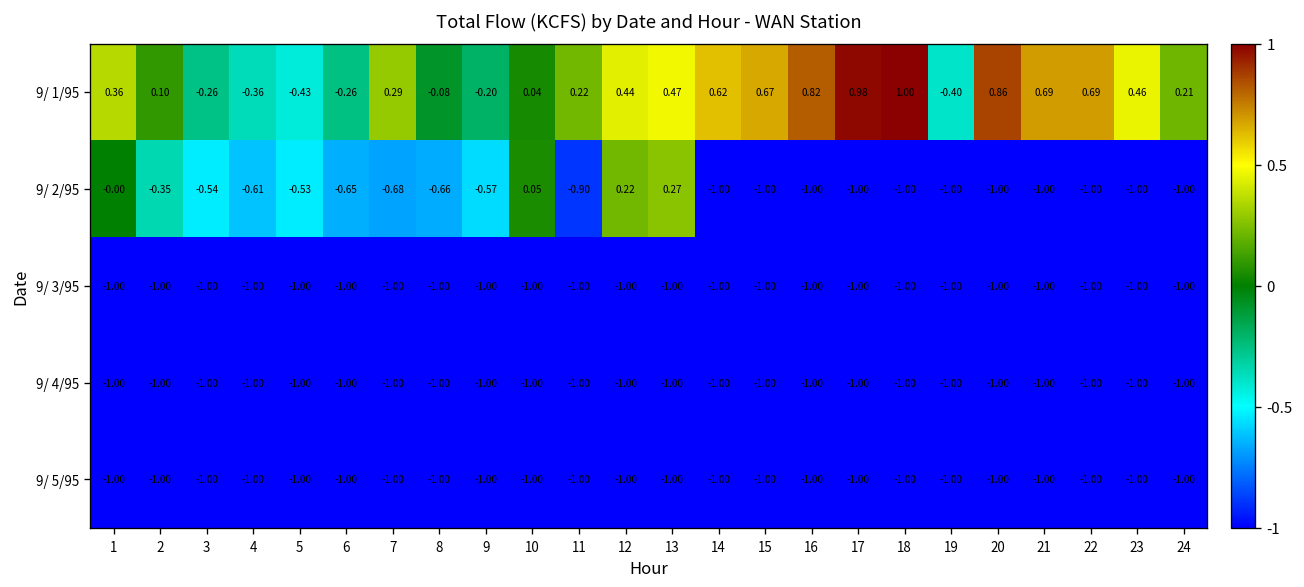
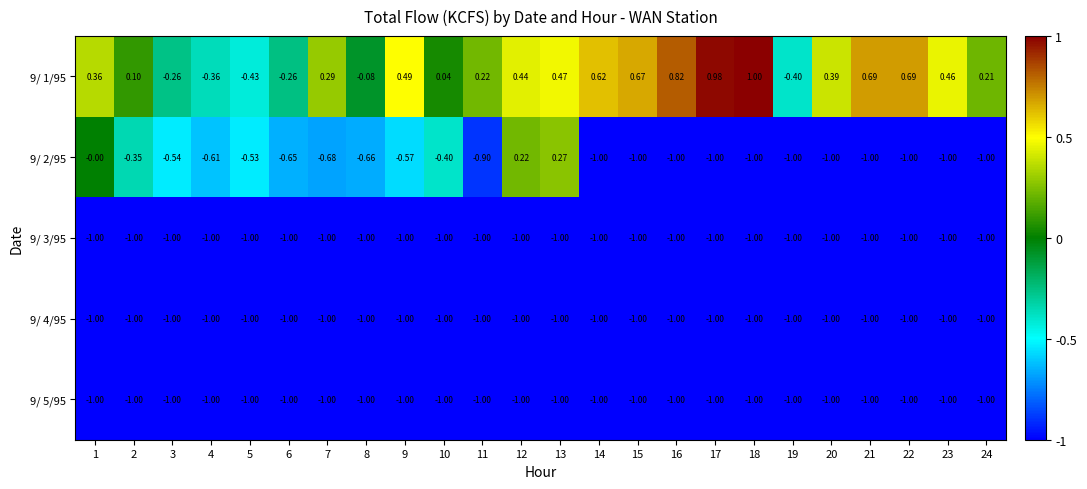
  {
    "9/ 1/95": {
      "1": 0.36,
      "2": 0.10,
      "3": -0.26,
      "4": -0.36,
      "5": -0.43,
      "6": -0.26,
      "7": 0.29,
      "8": -0.08,
-     "9": -0.20,
+     "9": 0.49,
      "10": 0.04,
      "11": 0.22,
      "12": 0.44,
      "13": 0.47,
      "14": 0.62,
      "15": 0.67,
      "16": 0.82,
      "17": 0.98,
      "18": 1.00,
      "19": -0.40,
-     "20": 0.86,
+     "20": 0.39,
      "21": 0.69,
      "22": 0.69,
      "23": 0.46,
      "24": 0.21
    },
    "9/ 2/95": {
      "1": -0.00,
      "2": -0.35,
      "3": -0.54,
      "4": -0.61,
      "5": -0.53,
      "6": -0.65,
      "7": -0.68,
      "8": -0.66,
      "9": -0.57,
-     "10": 0.05,
+     "10": -0.40,
      "11": -0.90,
      "12": 0.22,
      "13": 0.27,
      "14": -1.00,
      "15": -1.00,
      "16": -1.00,
      "17": -1.00,
      "18": -1.00,
      "19": -1.00,
      "20": -1.00,
      "21": -1.00,
      "22": -1.00,
      "23": -1.00,
      "24": -1.00
    },
    "9/ 3/95": {
      "1": -1.00,
      "2": -1.00,
      "3": -1.00,
      "4": -1.00,
      "5": -1.00,
      "6": -1.00,
      "7": -1.00,
      "8": -1.00,
      "9": -1.00,
      "10": -1.00,
      "11": -1.00,
      "12": -1.00,
      "13": -1.00,
      "14": -1.00,
      "15": -1.00,
      "16": -1.00,
      "17": -1.00,
      "18": -1.00,
      "19": -1.00,
      "20": -1.00,
      "21": -1.00,
      "22": -1.00,
      "23": -1.00,
      "24": -1.00
    },
    "9/ 4/95": {
      "1": -1.00,
      "2": -1.00,
      "3": -1.00,
      "4": -1.00,
      "5": -1.00,
      "6": -1.00,
      "7": -1.00,
      "8": -1.00,
      "9": -1.00,
      "10": -1.00,
      "11": -1.00,
      "12": -1.00,
      "13": -1.00,
      "14": -1.00,
      "15": -1.00,
      "16": -1.00,
      "17": -1.00,
      "18": -1.00,
      "19": -1.00,
      "20": -1.00,
      "21": -1.00,
      "22": -1.00,
      "23": -1.00,
      "24": -1.00
    },
    "9/ 5/95": {
      "1": -1.00,
      "2": -1.00,
      "3": -1.00,
      "4": -1.00,
      "5": -1.00,
      "6": -1.00,
      "7": -1.00,
      "8": -1.00,
      "9": -1.00,
      "10": -1.00,
      "11": -1.00,
      "12": -1.00,
      "13": -1.00,
      "14": -1.00,
      "15": -1.00,
      "16": -1.00,
      "17": -1.00,
      "18": -1.00,
      "19": -1.00,
      "20": -1.00,
      "21": -1.00,
      "22": -1.00,
      "23": -1.00,
      "24": -1.00
    }
  }
